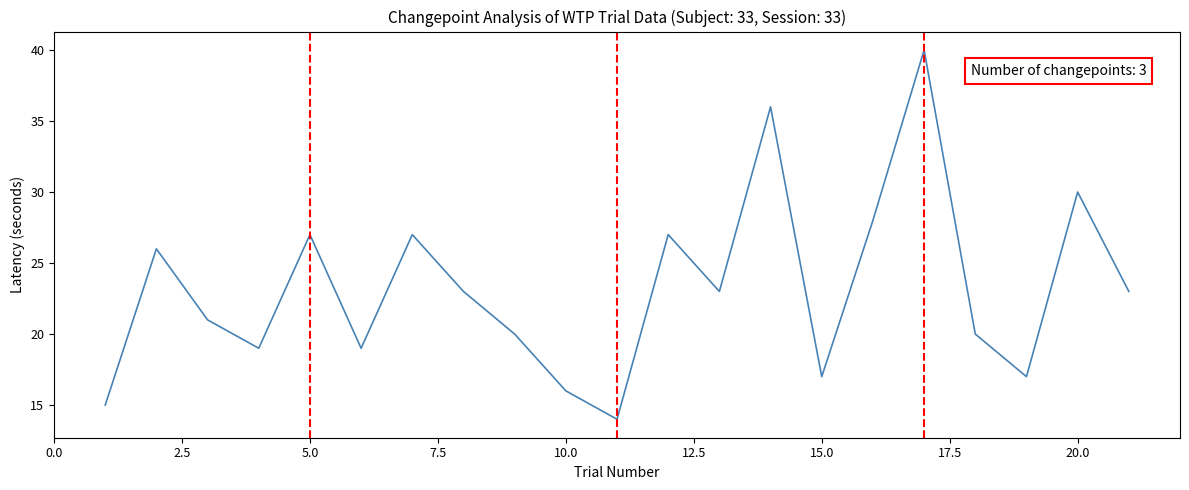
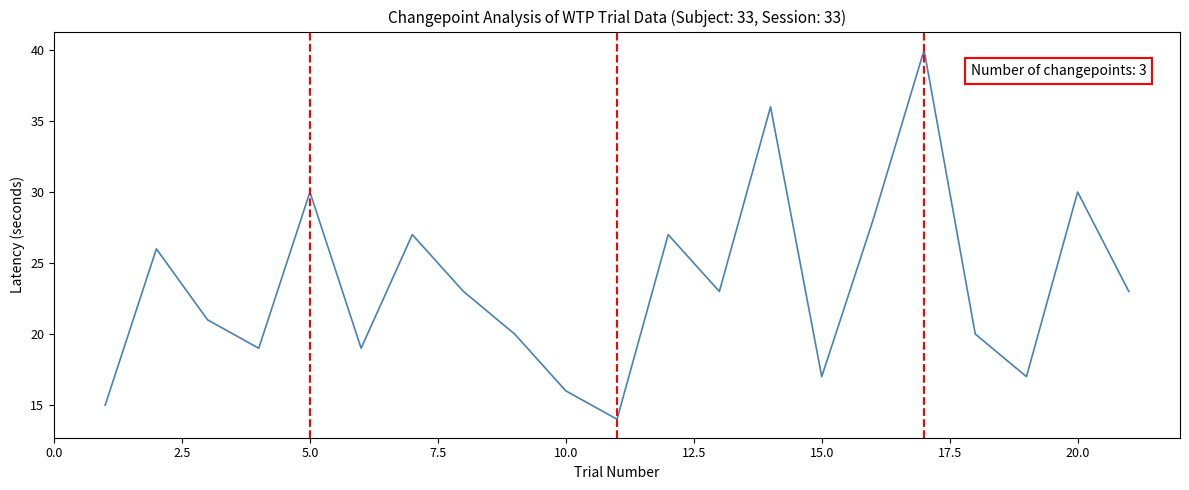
  {
-   "5.0": 27,
+   "5.0": 30,
    "10.0": 16,
    "15.0": 17,
    "20.0": 30
  }
